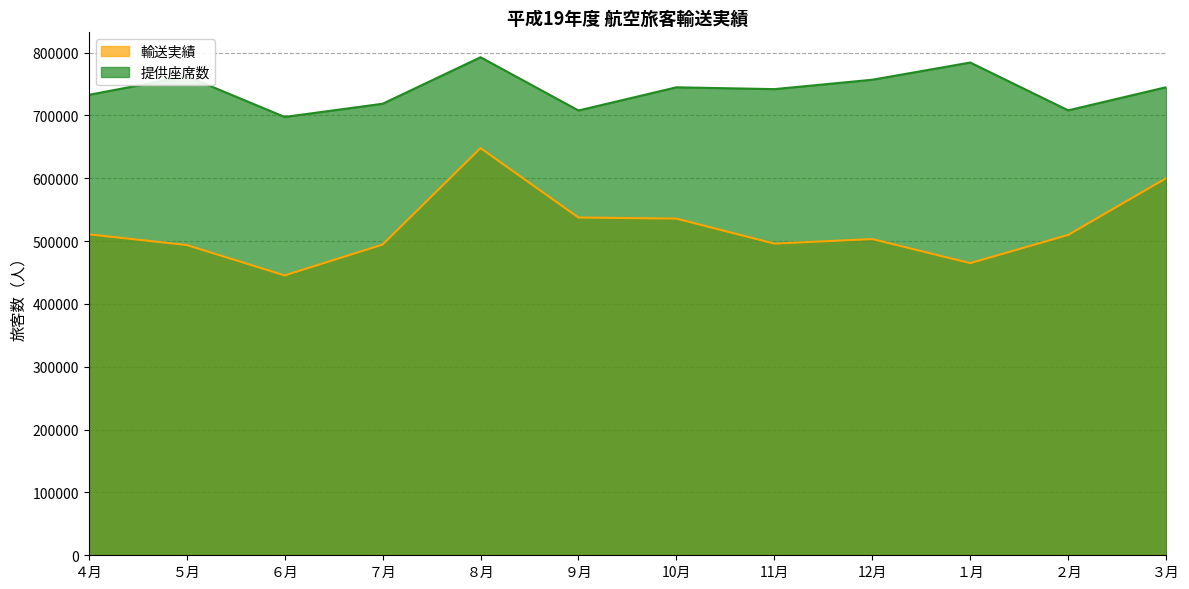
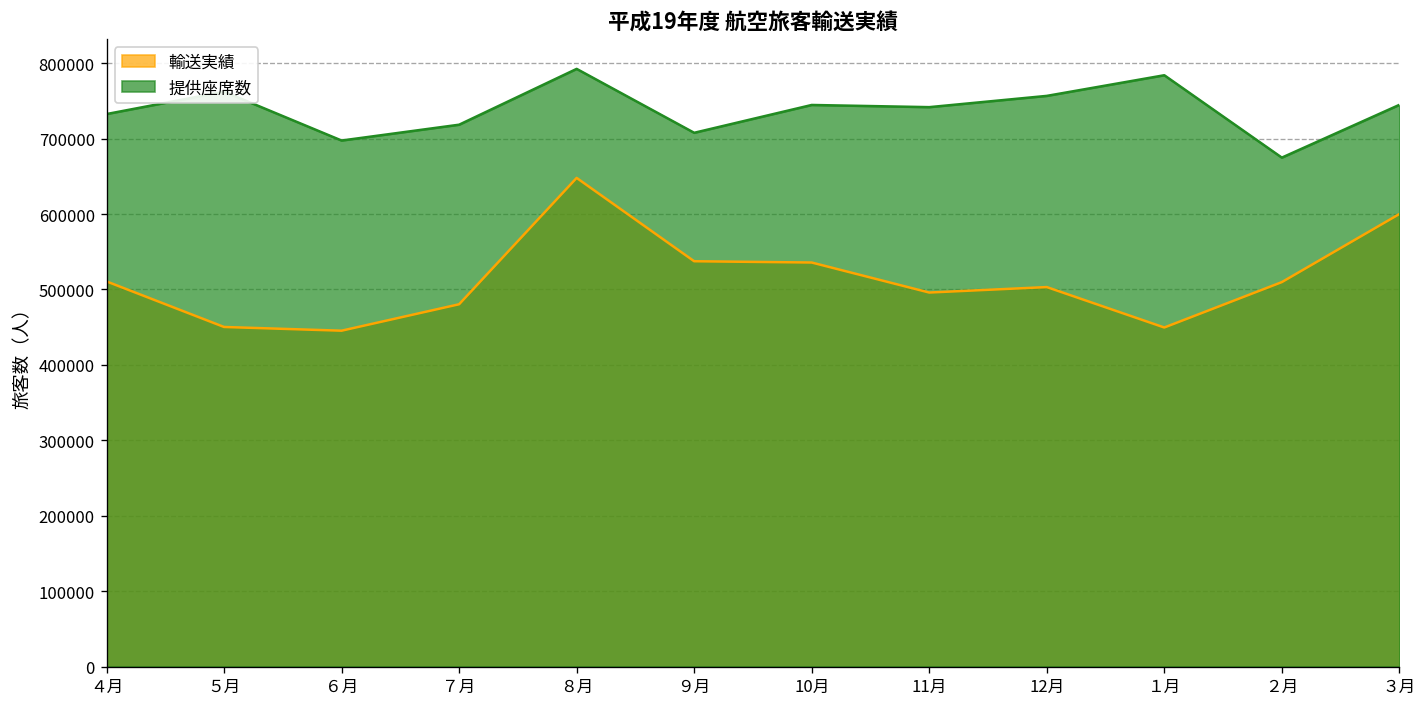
  {
    "輸送実績": {
      "４月": 510000,
-     "５月": 490000,
+     "５月": 450000,
      "６月": 450000,
-     "７月": 490000,
+     "７月": 480000,
      "８月": 650000,
      "９月": 540000,
      "10月": 540000,
      "11月": 500000,
      "12月": 500000,
-     "１月": 460000,
+     "１月": 450000,
      "２月": 510000,
      "３月": 600000
    },
    "提供座席数": {
      "４月": 730000,
      "６月": 700000,
      "７月": 720000,
      "８月": 790000,
      "９月": 710000,
      "10月": 740000,
      "11月": 740000,
      "12月": 760000,
      "１月": 780000,
-     "２月": 710000,
+     "２月": 670000,
      "３月": 740000
    }
  }
